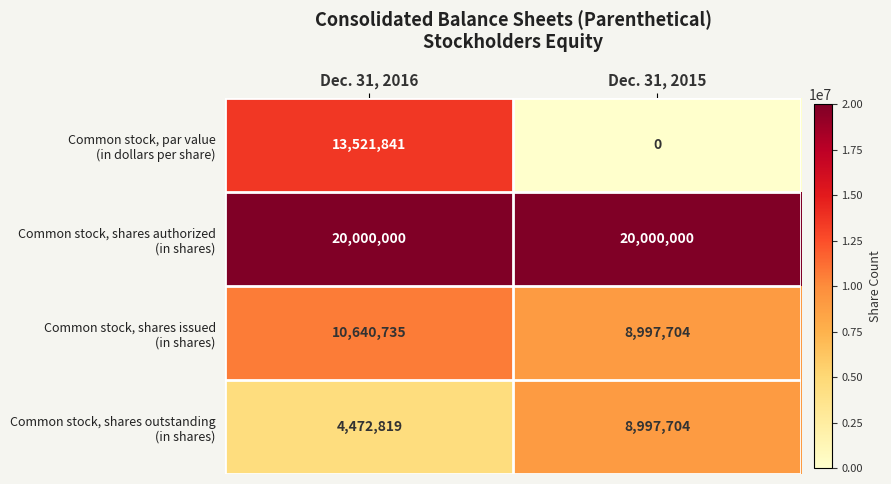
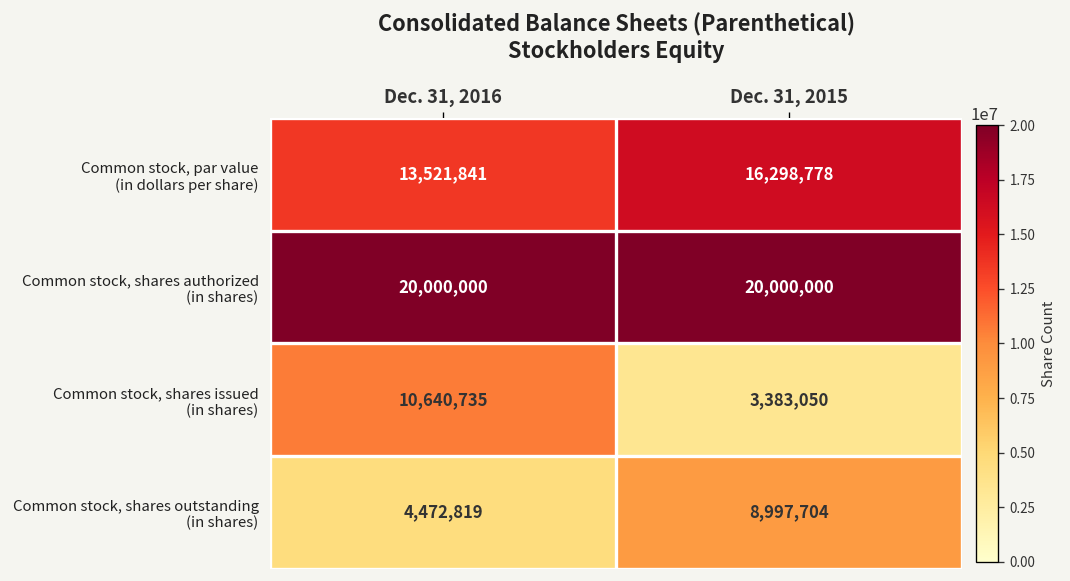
  {
    "Common stock, par value (in dollars per share)": {
      "Dec. 31, 2016": "13,521,841",
-     "Dec. 31, 2015": "0"
+     "Dec. 31, 2015": "16,298,778"
    },
    "Common stock, shares authorized (in shares)": {
      "Dec. 31, 2016": "20,000,000",
      "Dec. 31, 2015": "20,000,000"
    },
    "Common stock, shares issued (in shares)": {
      "Dec. 31, 2016": "10,640,735",
-     "Dec. 31, 2015": "8,997,704"
+     "Dec. 31, 2015": "3,383,050"
    },
    "Common stock, shares outstanding (in shares)": {
      "Dec. 31, 2016": "4,472,819",
      "Dec. 31, 2015": "8,997,704"
    }
  }
